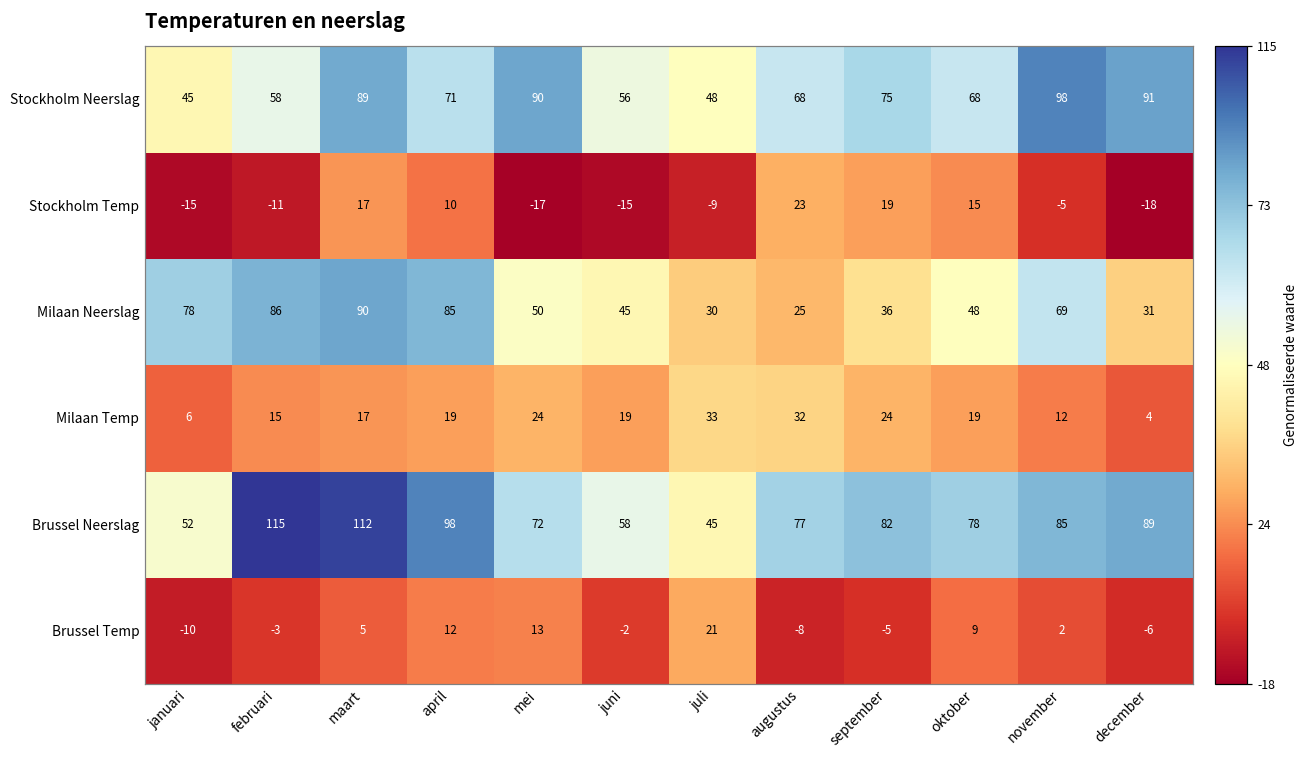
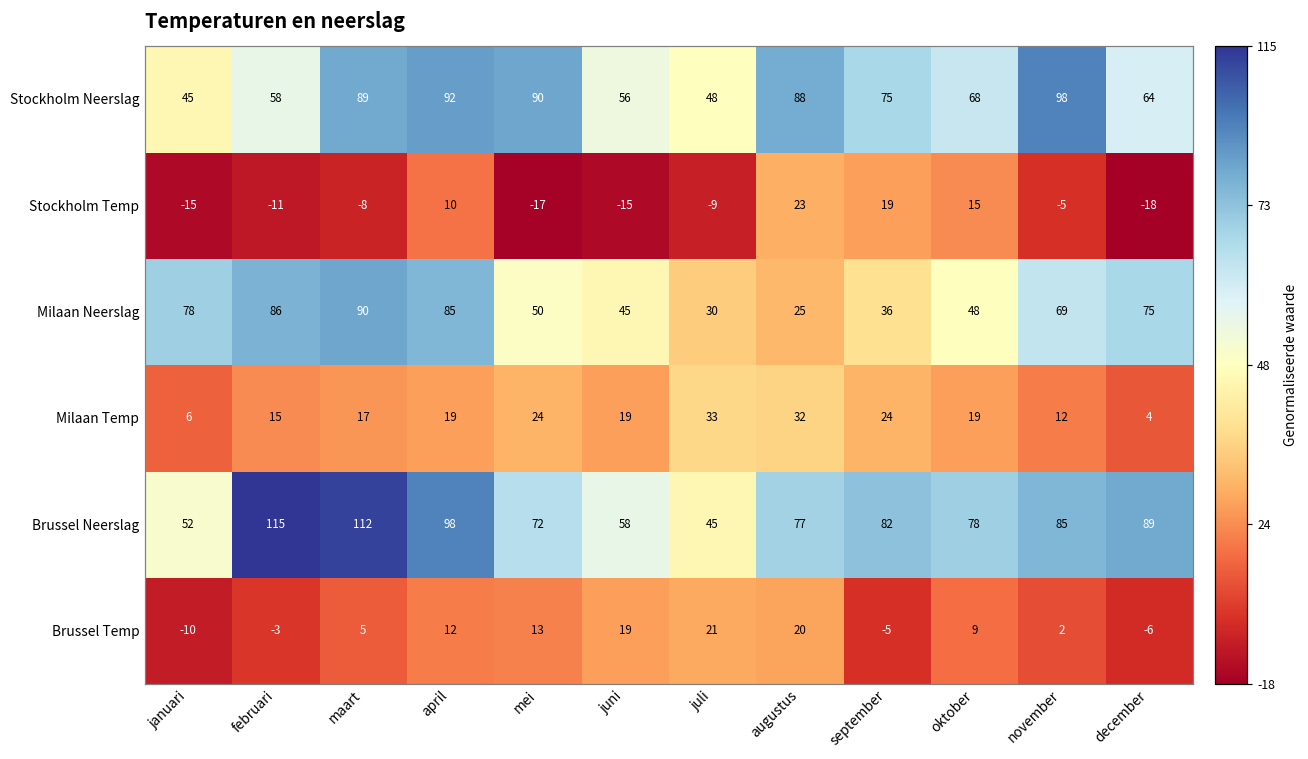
  {
    "Stockholm Neerslag": {
      "januari": 45,
      "februari": 58,
      "maart": 89,
-     "april": 71,
+     "april": 92,
      "mei": 90,
      "juni": 56,
      "juli": 48,
-     "augustus": 68,
+     "augustus": 88,
      "september": 75,
      "oktober": 68,
      "november": 98,
-     "december": 91
+     "december": 64
    },
    "Stockholm Temp": {
      "januari": -15,
      "februari": -11,
-     "maart": 17,
+     "maart": -8,
      "april": 10,
      "mei": -17,
      "juni": -15,
      "juli": -9,
      "augustus": 23,
      "september": 19,
      "oktober": 15,
      "november": -5,
      "december": -18
    },
    "Milaan Neerslag": {
      "januari": 78,
      "februari": 86,
      "maart": 90,
      "april": 85,
      "mei": 50,
      "juni": 45,
      "juli": 30,
      "augustus": 25,
      "september": 36,
      "oktober": 48,
      "november": 69,
-     "december": 31
+     "december": 75
    },
    "Milaan Temp": {
      "januari": 6,
      "februari": 15,
      "maart": 17,
      "april": 19,
      "mei": 24,
      "juni": 19,
      "juli": 33,
      "augustus": 32,
      "september": 24,
      "oktober": 19,
      "november": 12,
      "december": 4
    },
    "Brussel Neerslag": {
      "januari": 52,
      "februari": 115,
      "maart": 112,
      "april": 98,
      "mei": 72,
      "juni": 58,
      "juli": 45,
      "augustus": 77,
      "september": 82,
      "oktober": 78,
      "november": 85,
      "december": 89
    },
    "Brussel Temp": {
      "januari": -10,
      "februari": -3,
      "maart": 5,
      "april": 12,
      "mei": 13,
-     "juni": -2,
+     "juni": 19,
      "juli": 21,
-     "augustus": -8,
+     "augustus": 20,
      "september": -5,
      "oktober": 9,
      "november": 2,
      "december": -6
    }
  }
